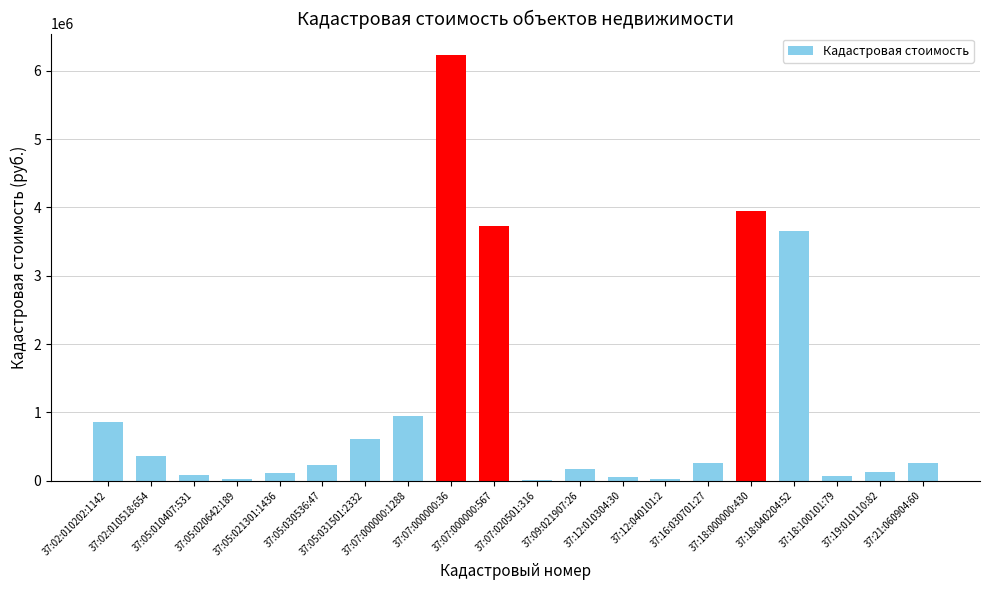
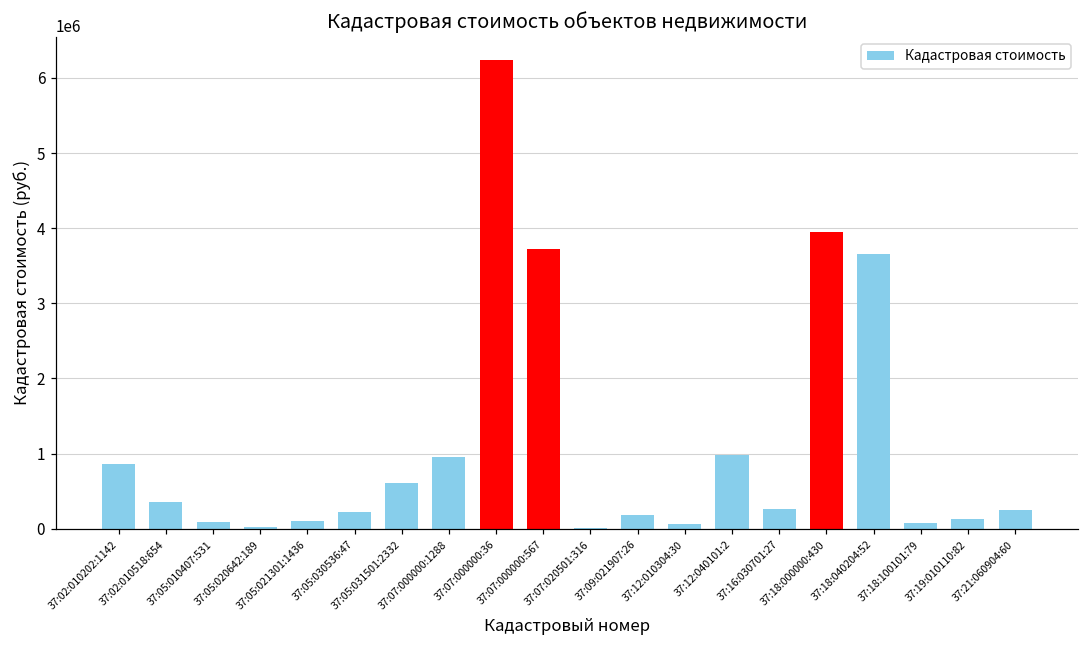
  {
    "37:02:010202:1142": 900000,
    "37:02:010518:654": 400000,
    "37:05:010407:531": 100000,
    "37:05:021301:1436": 100000,
    "37:05:030536:47": 200000,
    "37:05:031501:2332": 600000,
    "37:07:000000:1288": 1000000,
    "37:07:000000:36": 6200000,
    "37:07:000000:567": 3700000,
    "37:09:021907:26": 200000,
    "37:12:010304:30": 100000,
-   "37:12:040101:2": 0,
+   "37:12:040101:2": 1000000,
    "37:16:030701:27": 300000,
    "37:18:000000:430": 3900000,
    "37:18:040204:52": 3700000,
    "37:18:100101:79": 100000,
    "37:19:010110:82": 100000,
    "37:21:060904:60": 300000
  }
